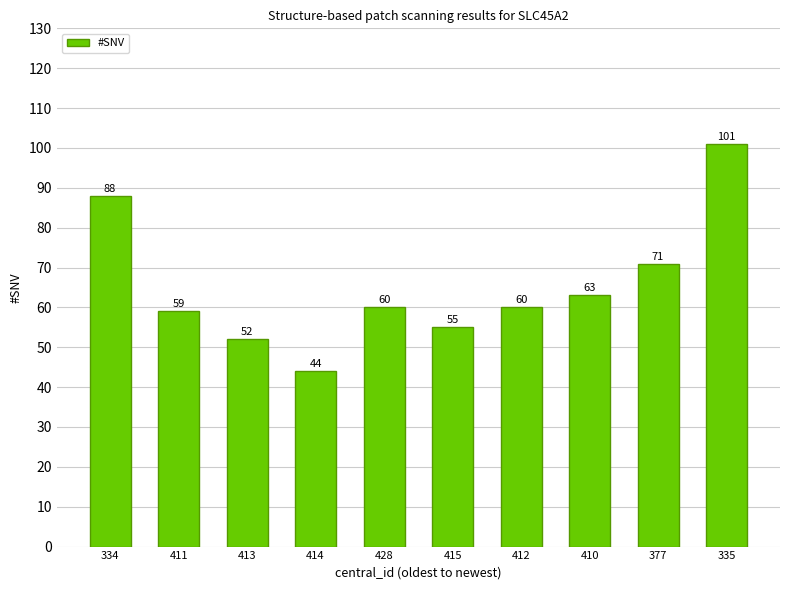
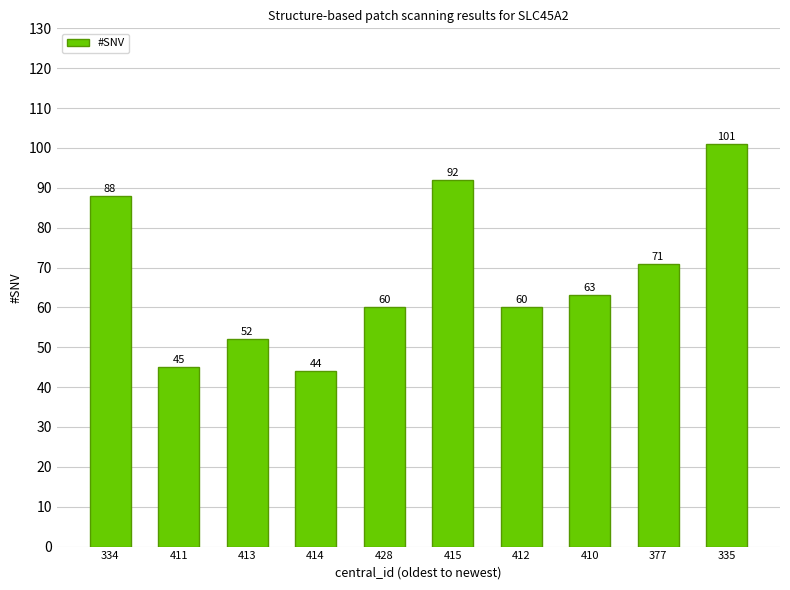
  {
    "334": 88,
-   "411": 59,
+   "411": 45,
    "413": 52,
    "414": 44,
    "428": 60,
-   "415": 55,
+   "415": 92,
    "412": 60,
    "410": 63,
    "377": 71,
    "335": 101
  }
